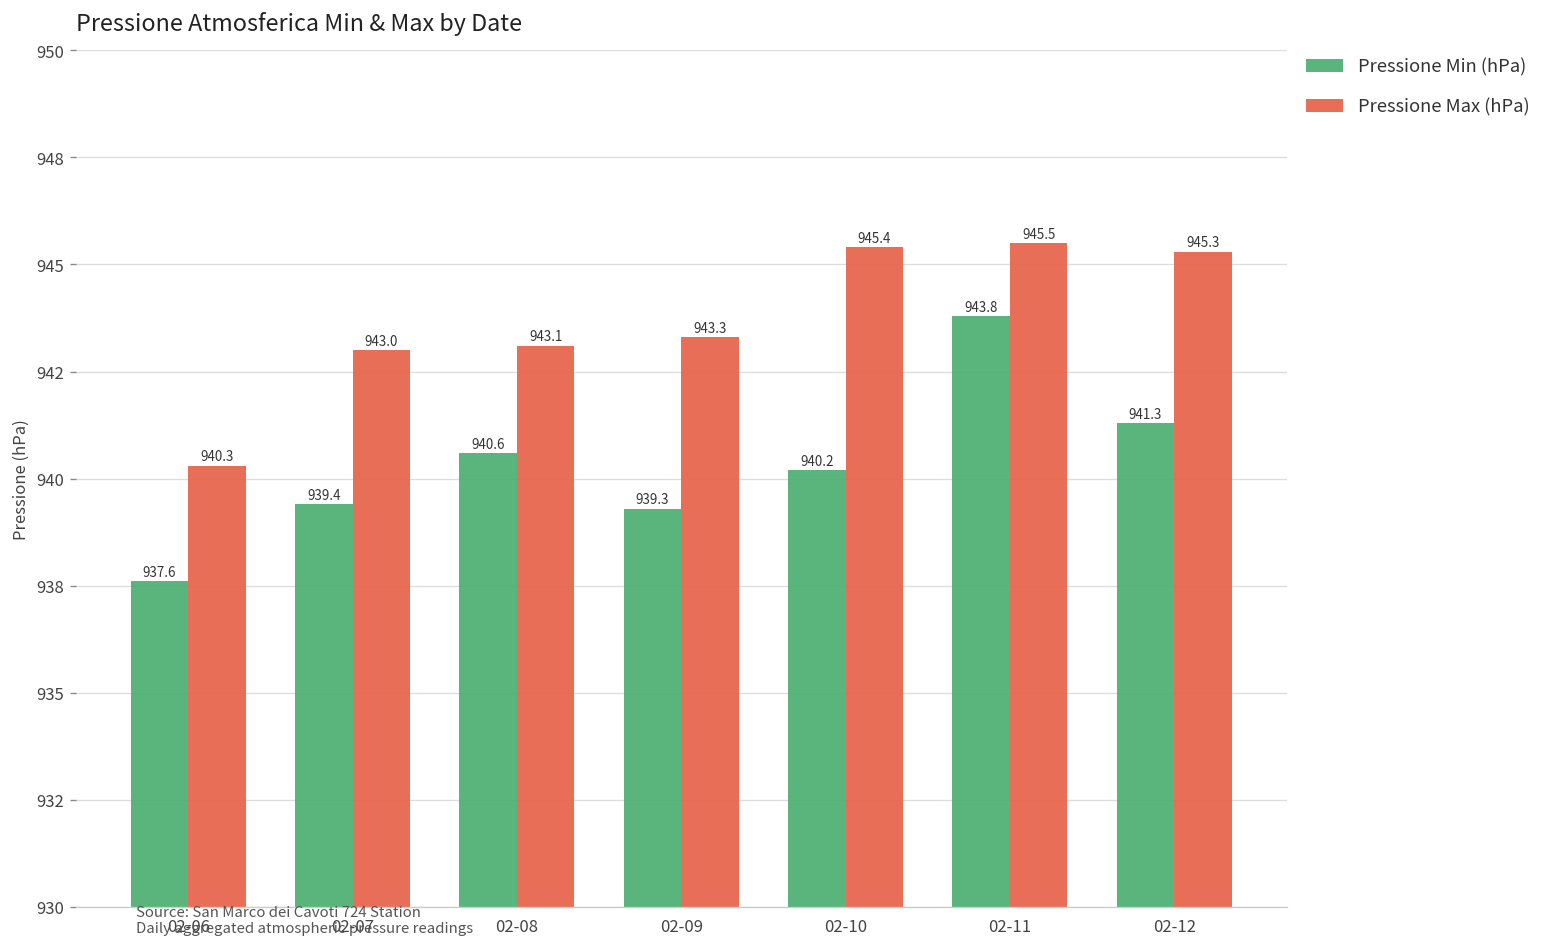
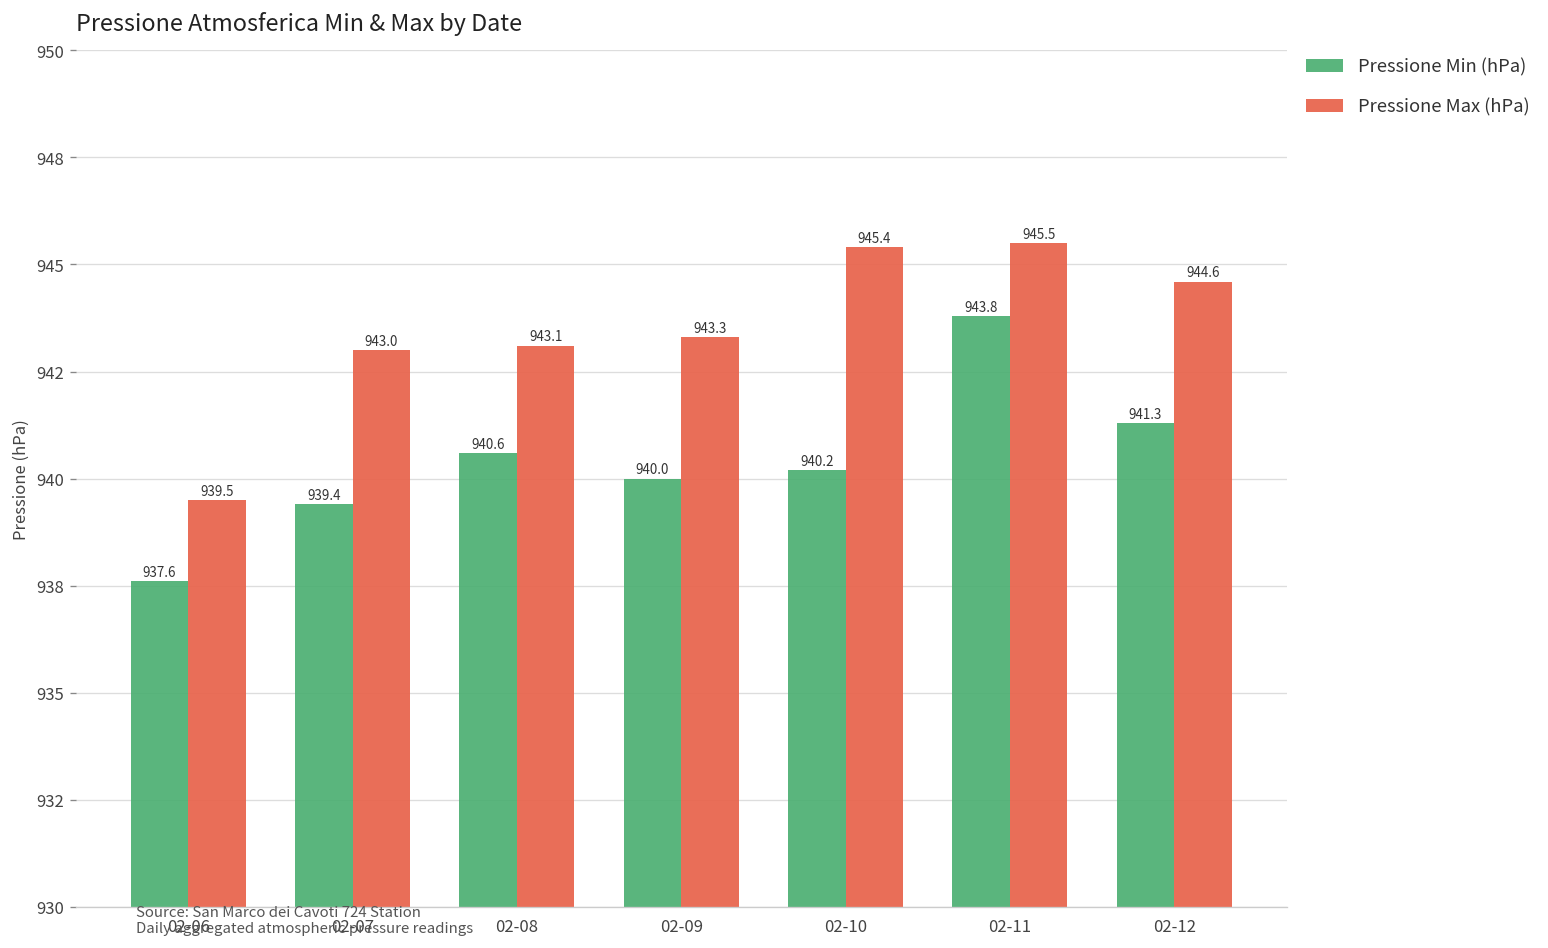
  {
    "Pressione Min (hPa)": {
      "02-06": 937.6,
      "02-07": 939.4,
      "02-08": 940.6,
-     "02-09": 939.3,
+     "02-09": 940.0,
      "02-10": 940.2,
      "02-11": 943.8,
      "02-12": 941.3
    },
    "Pressione Max (hPa)": {
-     "02-06": 940.3,
+     "02-06": 939.5,
      "02-07": 943.0,
      "02-08": 943.1,
      "02-09": 943.3,
      "02-10": 945.4,
      "02-11": 945.5,
-     "02-12": 945.3
+     "02-12": 944.6
    }
  }
